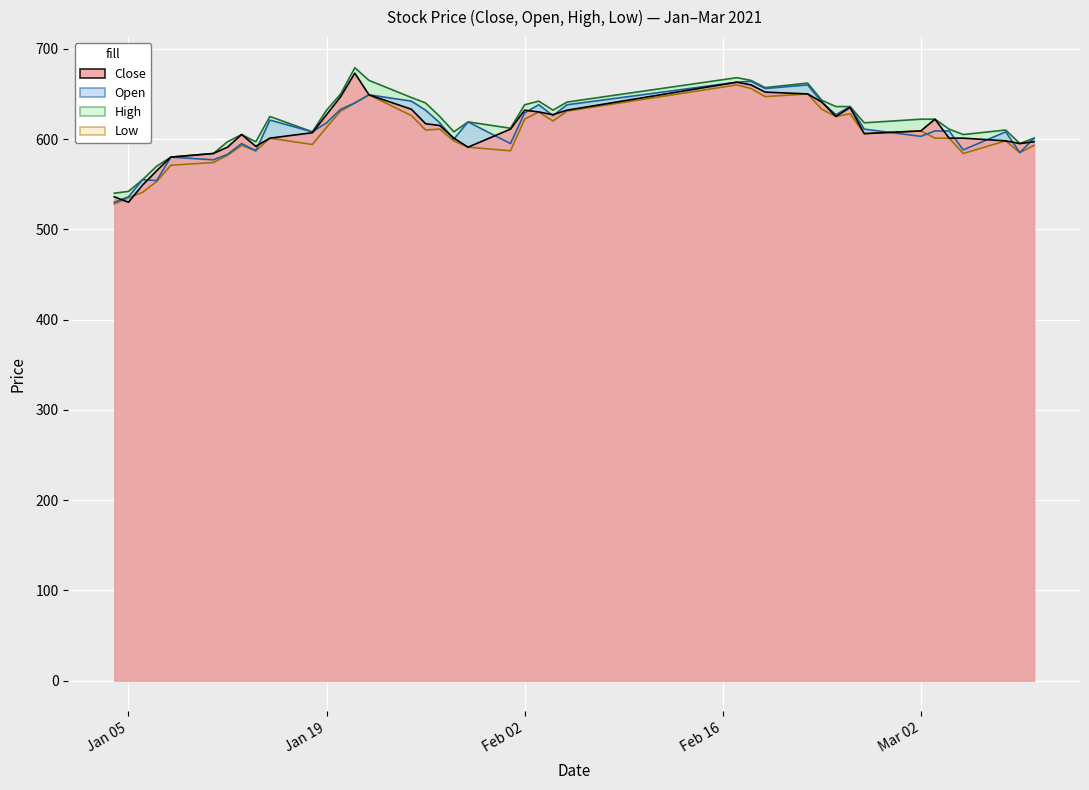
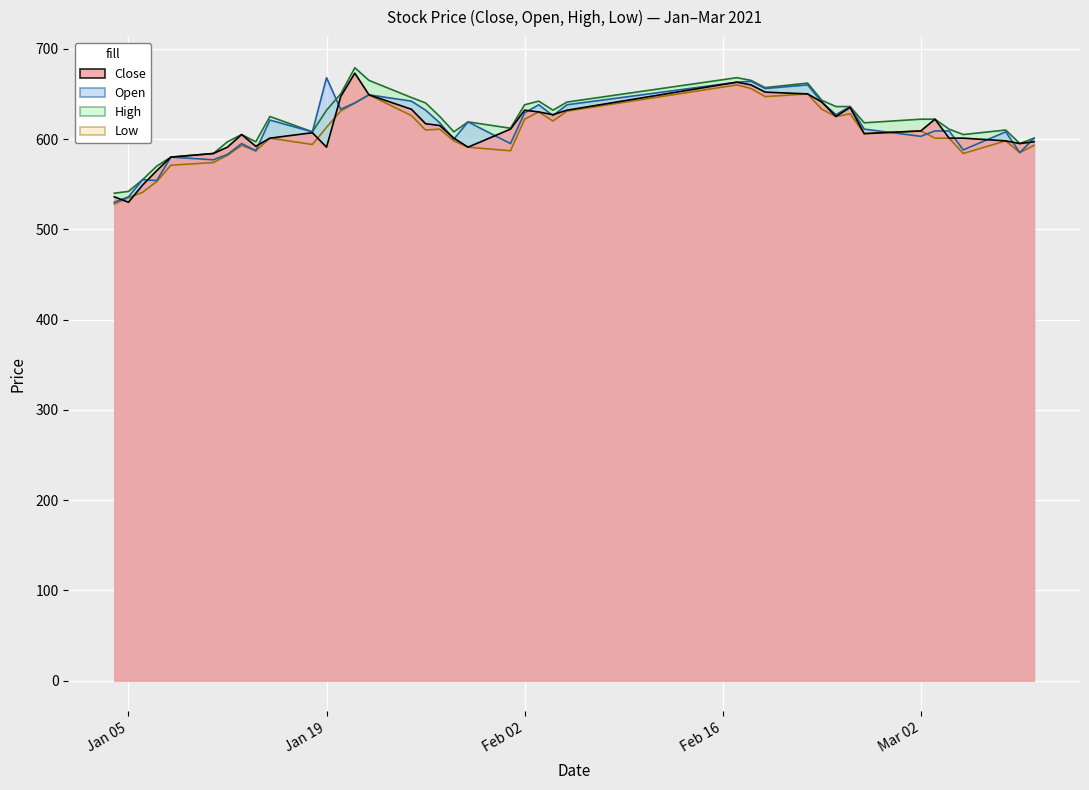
  {
    "Open": {
-     "Jan 19": 620,
+     "Jan 19": 670,
      "Feb 02": 630,
      "Mar 02": 600
    },
    "Close": {
      "Jan 05": 530,
-     "Jan 19": 630,
+     "Jan 19": 590,
      "Feb 02": 630
    }
  }
